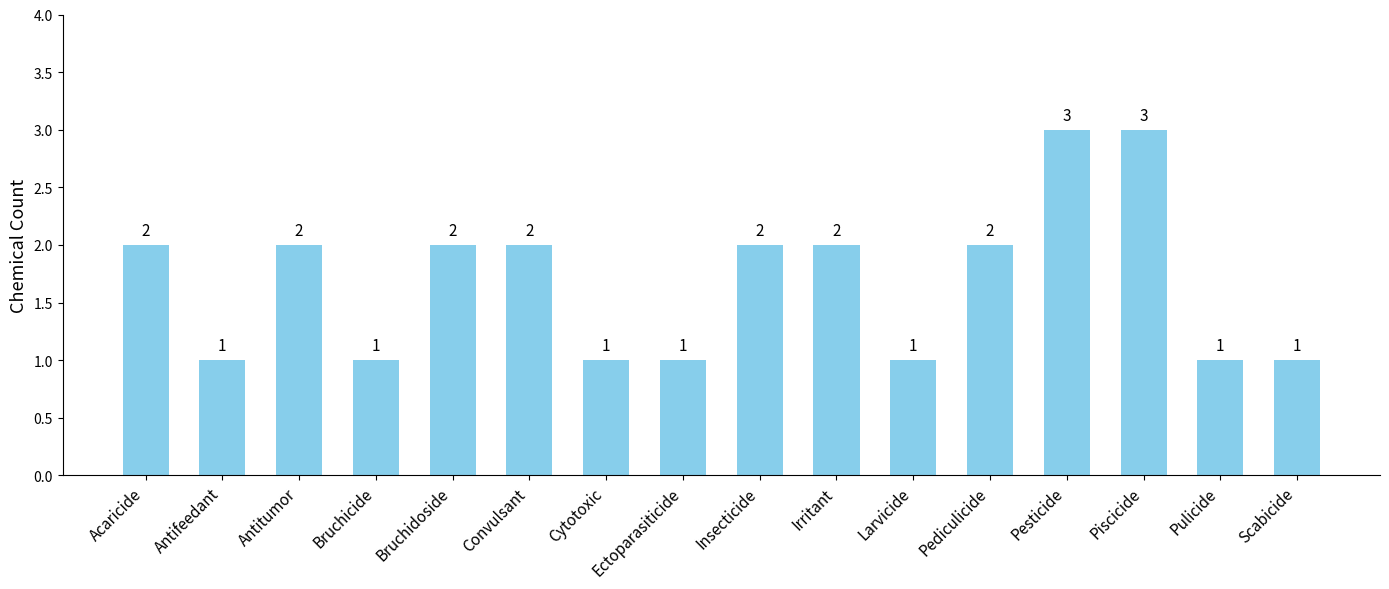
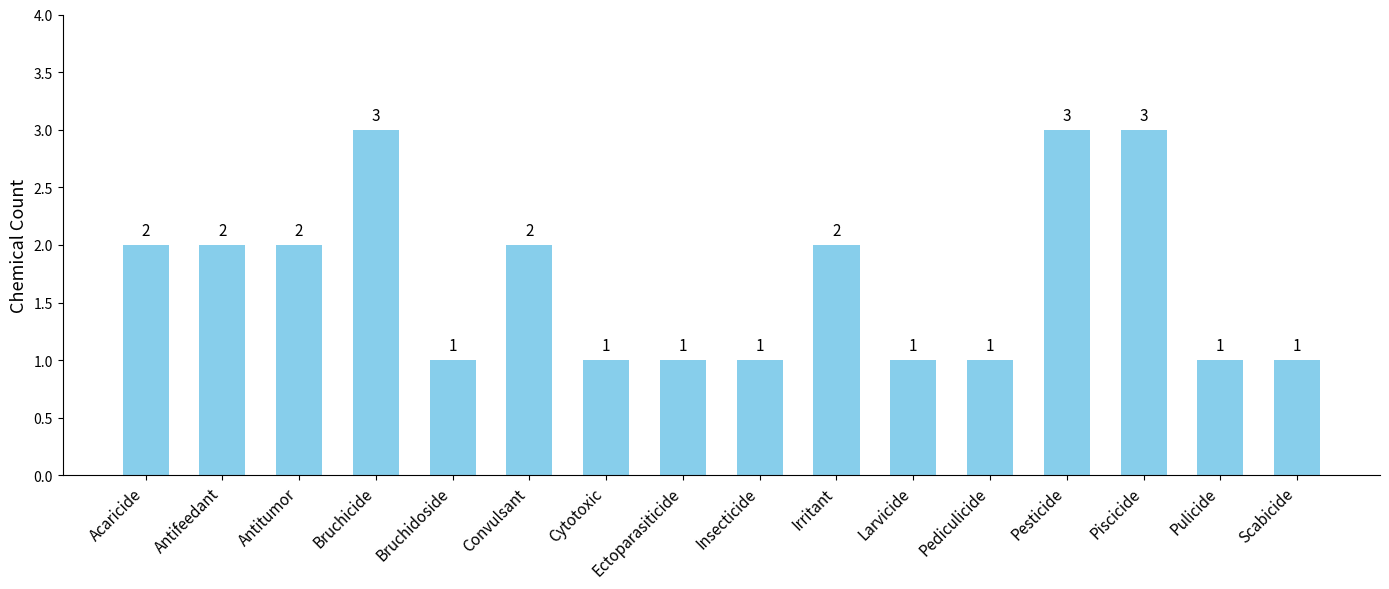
  {
    "Acaricide": 2,
-   "Antifeedant": 1,
+   "Antifeedant": 2,
    "Antitumor": 2,
-   "Bruchicide": 1,
-   "Bruchidoside": 2,
+   "Bruchicide": 3,
+   "Bruchidoside": 1,
    "Convulsant": 2,
    "Cytotoxic": 1,
    "Ectoparasiticide": 1,
-   "Insecticide": 2,
+   "Insecticide": 1,
    "Irritant": 2,
    "Larvicide": 1,
-   "Pediculicide": 2,
+   "Pediculicide": 1,
    "Pesticide": 3,
    "Piscicide": 3,
    "Pulicide": 1,
    "Scabicide": 1
  }
